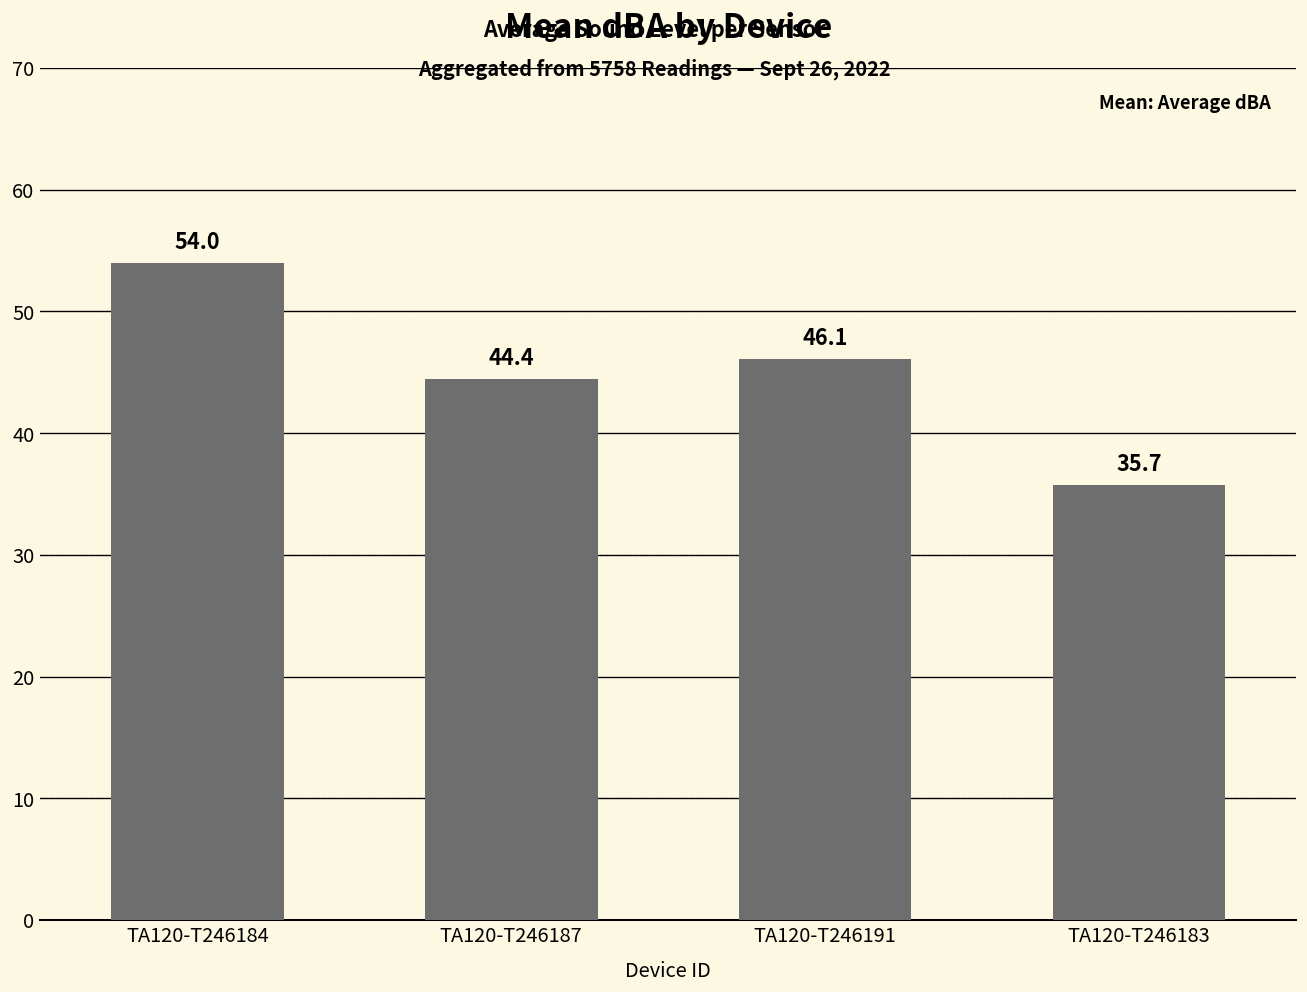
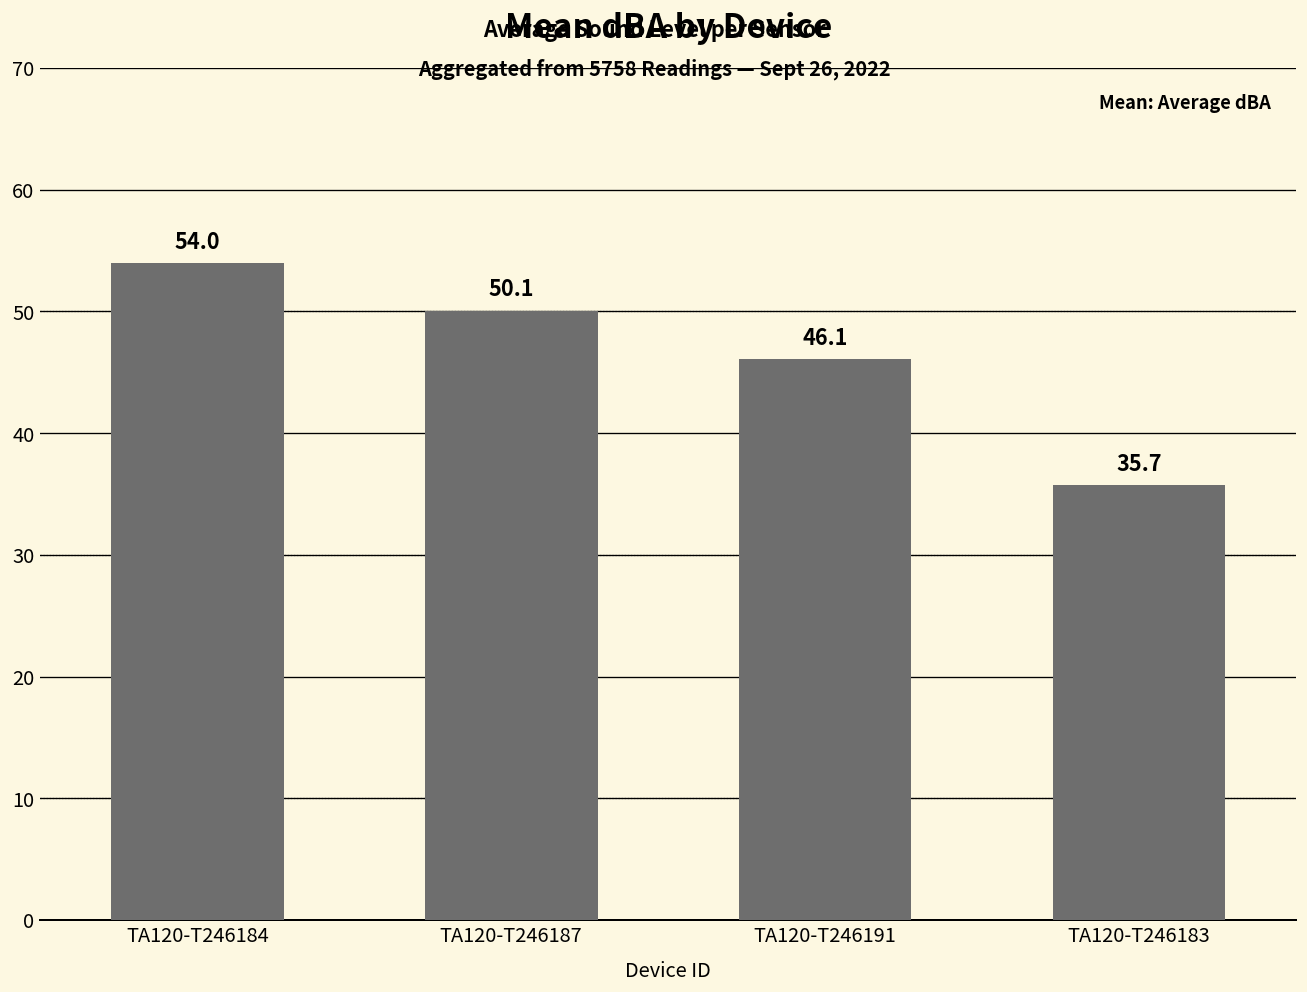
  {
    "TA120-T246184": 54.0,
-   "TA120-T246187": 44.4,
+   "TA120-T246187": 50.1,
    "TA120-T246191": 46.1,
    "TA120-T246183": 35.7
  }
